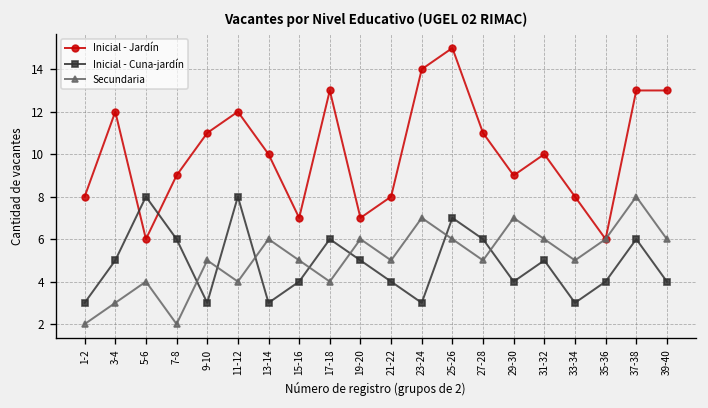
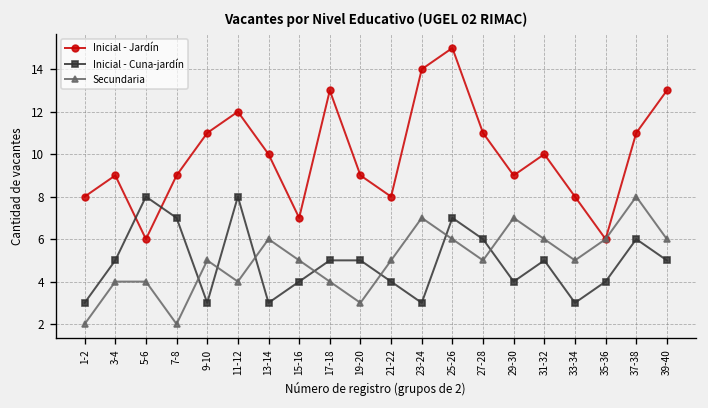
  {
    "Inicial - Jardín": {
      "1-2": 8,
-     "3-4": 12,
+     "3-4": 9,
      "5-6": 6,
      "7-8": 9,
      "9-10": 11,
      "11-12": 12,
      "13-14": 10,
      "15-16": 7,
      "17-18": 13,
-     "19-20": 7,
+     "19-20": 9,
      "21-22": 8,
      "23-24": 14,
      "25-26": 15,
      "27-28": 11,
      "29-30": 9,
      "31-32": 10,
      "33-34": 8,
-     "37-38": 13,
+     "37-38": 11,
      "39-40": 13
    },
    "Inicial - Cuna-jardín": {
      "1-2": 3,
      "3-4": 5,
      "5-6": 8,
-     "7-8": 6,
+     "7-8": 7,
      "9-10": 3,
      "11-12": 8,
      "13-14": 3,
      "15-16": 4,
-     "17-18": 6,
+     "17-18": 5,
      "19-20": 5,
      "21-22": 4,
      "23-24": 3,
      "25-26": 7,
      "27-28": 6,
      "29-30": 4,
      "31-32": 5,
      "33-34": 3,
      "35-36": 4,
      "37-38": 6,
-     "39-40": 4
+     "39-40": 5
    },
    "Secundaria": {
      "1-2": 2,
-     "3-4": 3,
+     "3-4": 4,
      "5-6": 4,
      "7-8": 2,
      "9-10": 5,
      "11-12": 4,
      "13-14": 6,
      "15-16": 5,
      "17-18": 4,
-     "19-20": 6,
+     "19-20": 3,
      "21-22": 5,
      "23-24": 7,
      "25-26": 6,
      "27-28": 5,
      "29-30": 7,
      "31-32": 6,
      "33-34": 5,
      "37-38": 8,
      "39-40": 6
    }
  }
